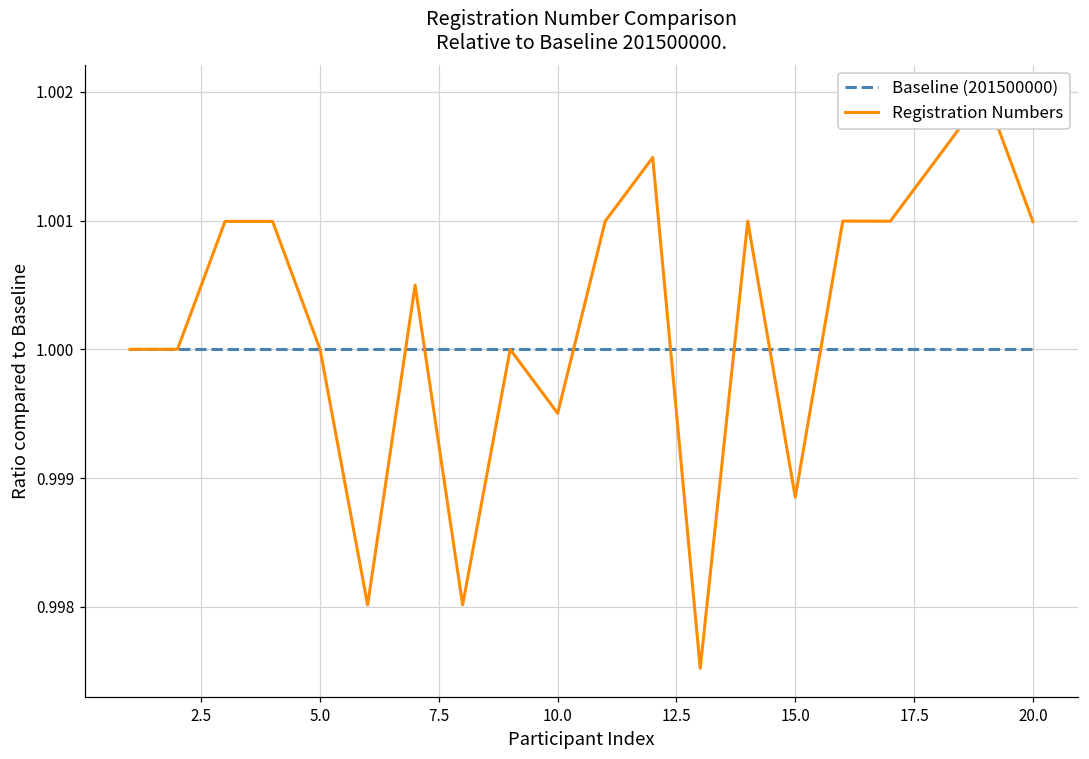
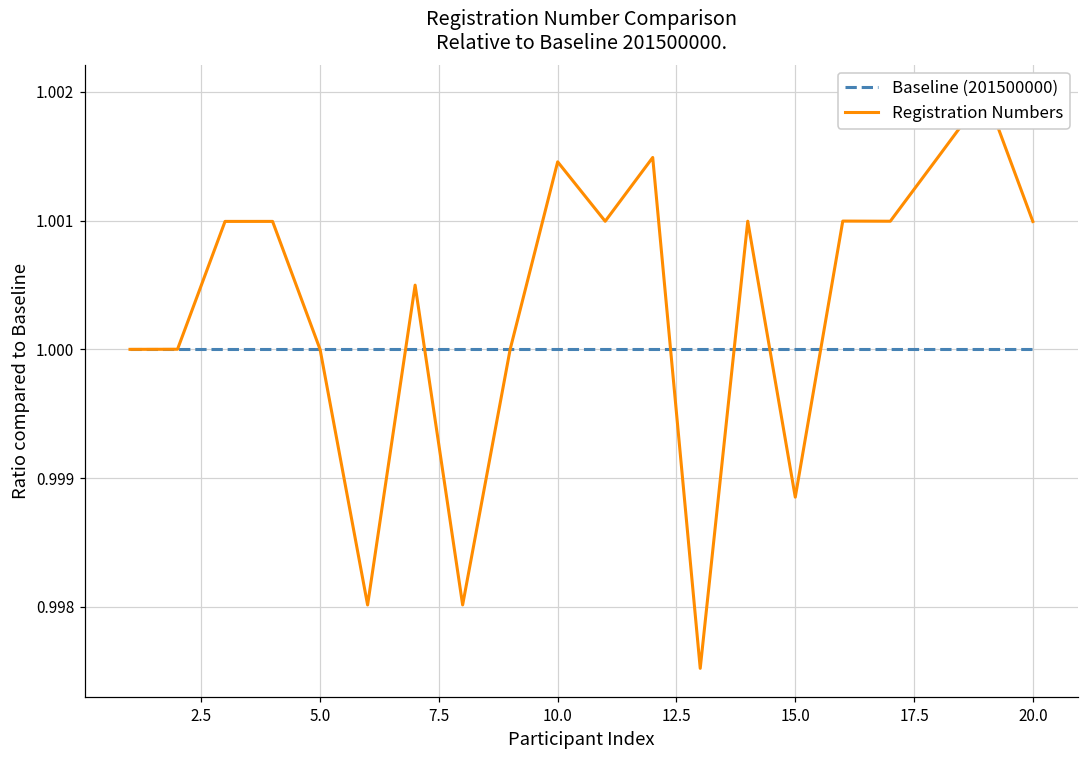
  {
    "Baseline (201500000)": {
      "10.0": 1.00000,
      "15.0": 1.00000,
      "20.0": 1.00000
    },
    "Registration Numbers": {
-     "10.0": 0.99950,
+     "10.0": 1.00146,
      "15.0": 0.99885,
      "20.0": 1.00099
    }
  }
